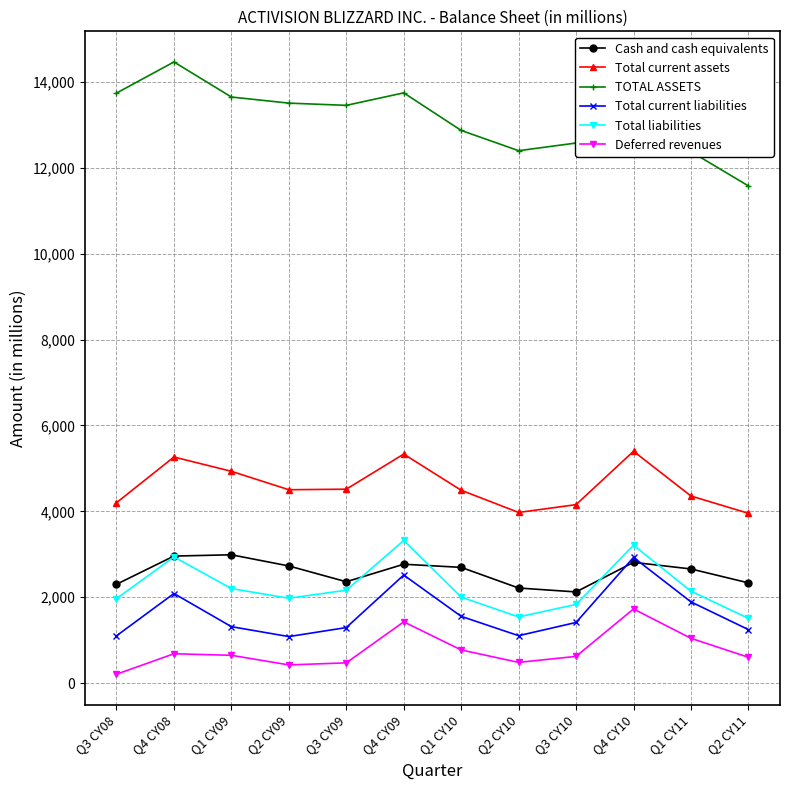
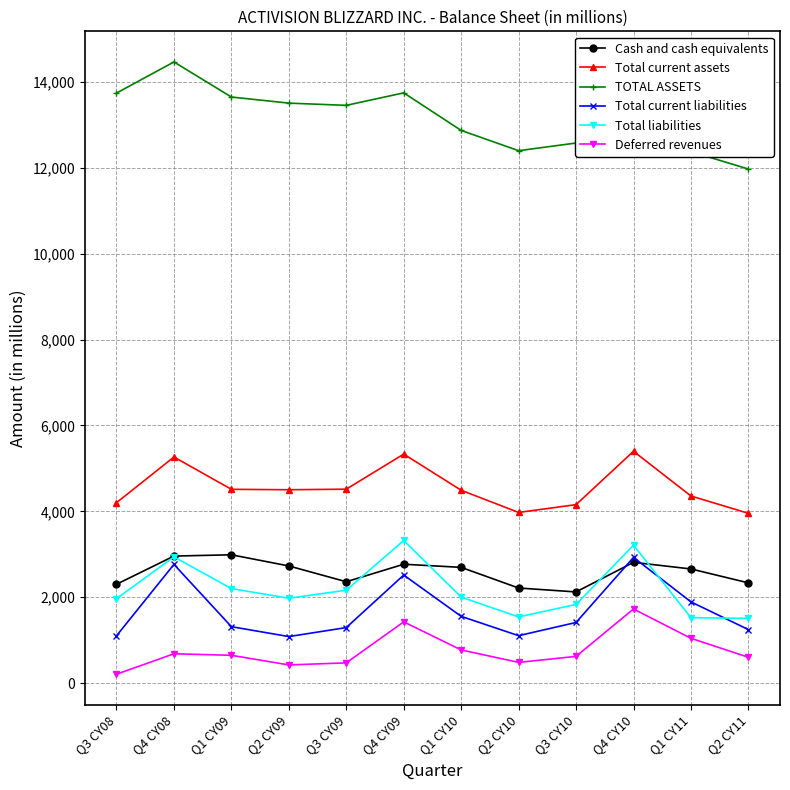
  {
    "Cash and cash equivalents": {
      "Q3 CY08": "2,300",
      "Q1 CY09": "3,000",
      "Q2 CY09": "2,700",
      "Q3 CY09": "2,400",
      "Q4 CY09": "2,800",
      "Q1 CY10": "2,700",
      "Q2 CY10": "2,200",
      "Q3 CY10": "2,100",
      "Q4 CY10": "2,800",
      "Q1 CY11": "2,700",
      "Q2 CY11": "2,300"
    },
    "Total current assets": {
      "Q3 CY08": "4,200",
      "Q4 CY08": "5,300",
-     "Q1 CY09": "4,900",
+     "Q1 CY09": "4,500",
      "Q2 CY09": "4,500",
      "Q3 CY09": "4,500",
      "Q4 CY09": "5,300",
      "Q1 CY10": "4,500",
      "Q2 CY10": "4,000",
      "Q3 CY10": "4,200",
      "Q4 CY10": "5,400",
      "Q1 CY11": "4,400",
      "Q2 CY11": "4,000"
    },
    "TOTAL ASSETS": {
      "Q3 CY08": "13,700",
      "Q4 CY08": "14,500",
      "Q1 CY09": "13,600",
      "Q2 CY09": "13,500",
      "Q3 CY09": "13,500",
      "Q4 CY09": "13,700",
      "Q1 CY10": "12,900",
      "Q2 CY10": "12,400",
-     "Q2 CY11": "11,600"
+     "Q2 CY11": "12,000"
    },
    "Total current liabilities": {
      "Q3 CY08": "1,100",
-     "Q4 CY08": "2,100",
+     "Q4 CY08": "2,800",
      "Q1 CY09": "1,300",
      "Q2 CY09": "1,100",
      "Q3 CY09": "1,300",
      "Q4 CY09": "2,500",
      "Q1 CY10": "1,600",
      "Q2 CY10": "1,100",
      "Q3 CY10": "1,400",
      "Q4 CY10": "2,900",
      "Q1 CY11": "1,900",
      "Q2 CY11": "1,200"
    },
    "Total liabilities": {
      "Q3 CY08": "2,000",
      "Q1 CY09": "2,200",
      "Q2 CY09": "2,000",
      "Q3 CY09": "2,200",
      "Q4 CY09": "3,300",
      "Q1 CY10": "2,000",
      "Q2 CY10": "1,500",
      "Q3 CY10": "1,800",
      "Q4 CY10": "3,200",
-     "Q1 CY11": "2,100",
+     "Q1 CY11": "1,500",
      "Q2 CY11": "1,500"
    },
    "Deferred revenues": {
      "Q3 CY08": "200",
      "Q4 CY08": "700",
      "Q1 CY09": "600",
      "Q2 CY09": "400",
      "Q3 CY09": "500",
      "Q4 CY09": "1,400",
      "Q1 CY10": "800",
      "Q2 CY10": "500",
      "Q3 CY10": "600",
      "Q4 CY10": "1,700",
      "Q1 CY11": "1,000",
      "Q2 CY11": "600"
    }
  }
